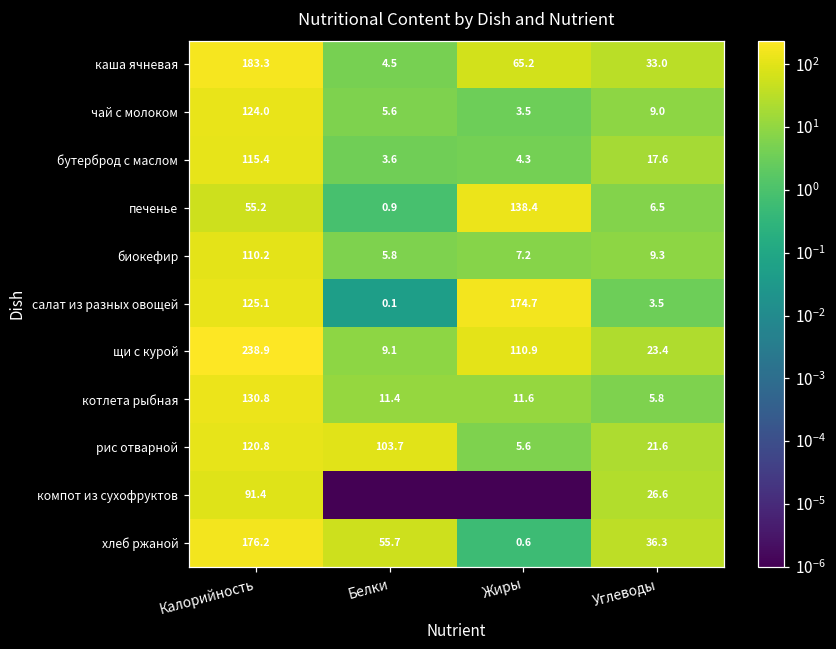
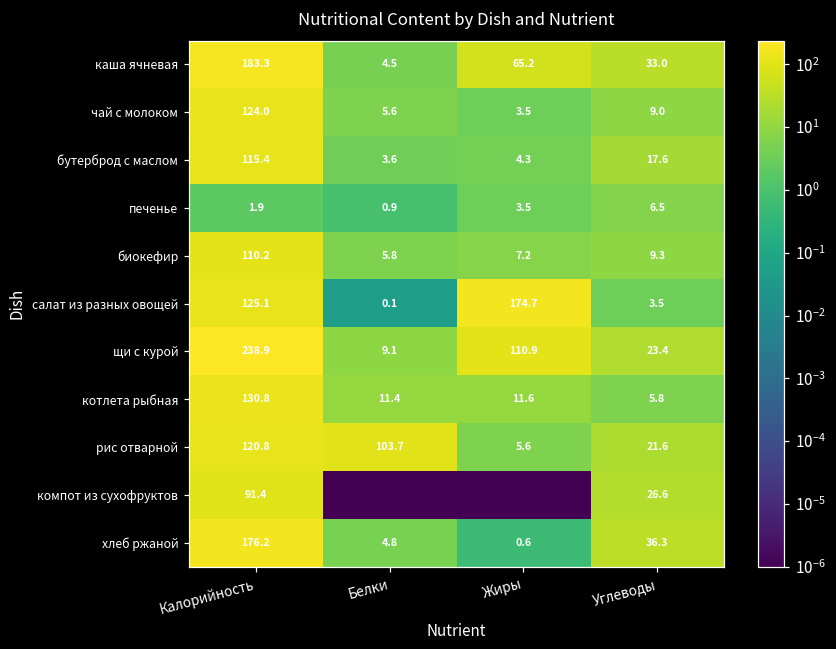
  {
    "каша ячневая": {
      "Калорийность": 183.3,
      "Белки": 4.5,
      "Жиры": 65.2,
      "Углеводы": 33.0
    },
    "чай с молоком": {
      "Калорийность": 124.0,
      "Белки": 5.6,
      "Жиры": 3.5,
      "Углеводы": 9.0
    },
    "бутерброд с маслом": {
      "Калорийность": 115.4,
      "Белки": 3.6,
      "Жиры": 4.3,
      "Углеводы": 17.6
    },
    "печенье": {
-     "Калорийность": 55.2,
+     "Калорийность": 1.9,
      "Белки": 0.9,
-     "Жиры": 138.4,
+     "Жиры": 3.5,
      "Углеводы": 6.5
    },
    "биокефир": {
      "Калорийность": 110.2,
      "Белки": 5.8,
      "Жиры": 7.2,
      "Углеводы": 9.3
    },
    "салат из разных овощей": {
      "Калорийность": 125.1,
      "Белки": 0.1,
      "Жиры": 174.7,
      "Углеводы": 3.5
    },
    "щи с курой": {
      "Калорийность": 238.9,
      "Белки": 9.1,
      "Жиры": 110.9,
      "Углеводы": 23.4
    },
    "котлета рыбная": {
      "Калорийность": 130.8,
      "Белки": 11.4,
      "Жиры": 11.6,
      "Углеводы": 5.8
    },
    "рис отварной": {
      "Калорийность": 120.8,
      "Белки": 103.7,
      "Жиры": 5.6,
      "Углеводы": 21.6
    },
    "компот из сухофруктов": {
      "Калорийность": 91.4,
      "Углеводы": 26.6
    },
    "хлеб ржаной": {
      "Калорийность": 176.2,
-     "Белки": 55.7,
+     "Белки": 4.8,
      "Жиры": 0.6,
      "Углеводы": 36.3
    }
  }
